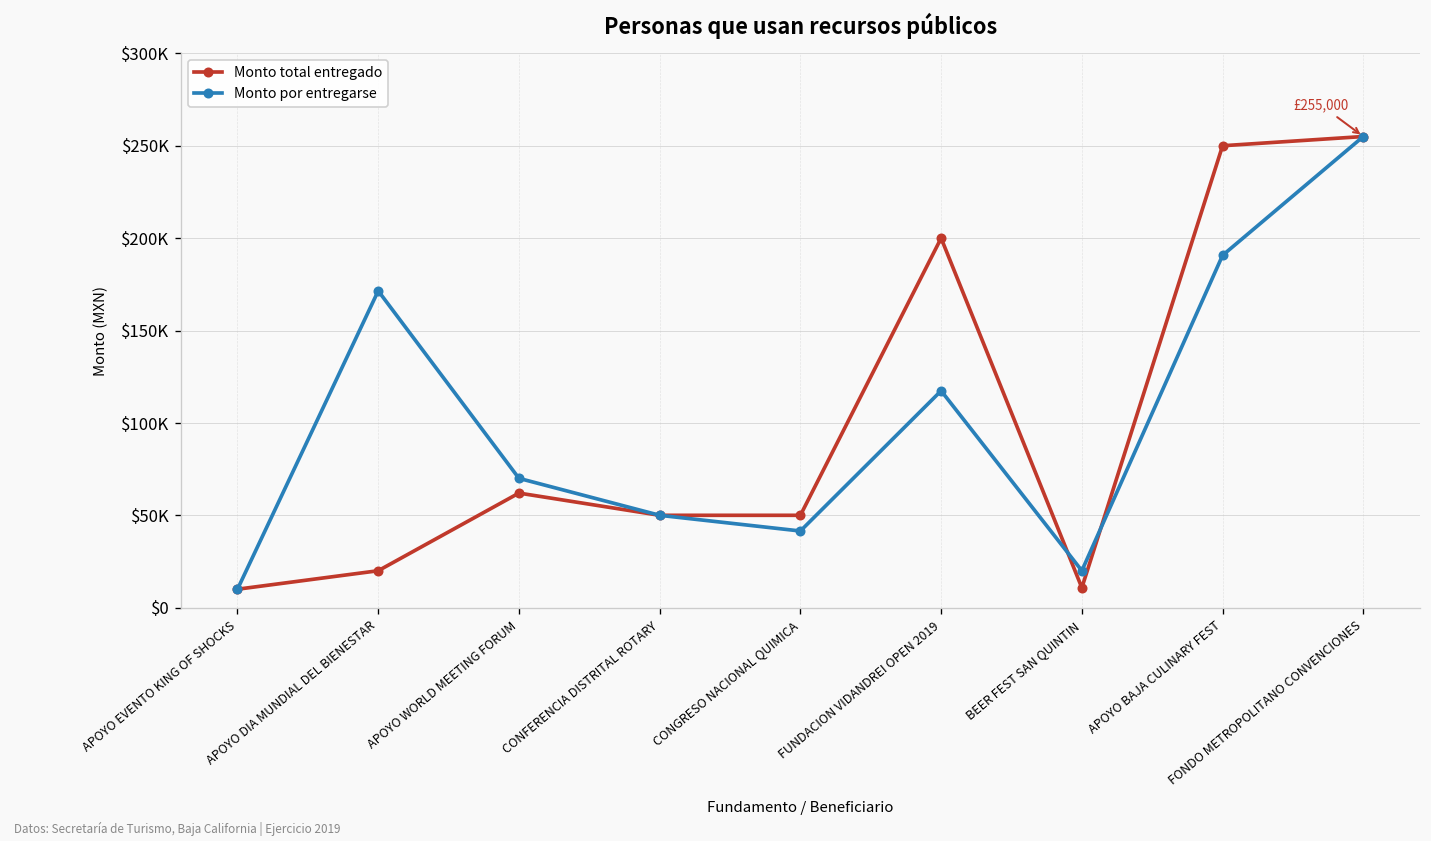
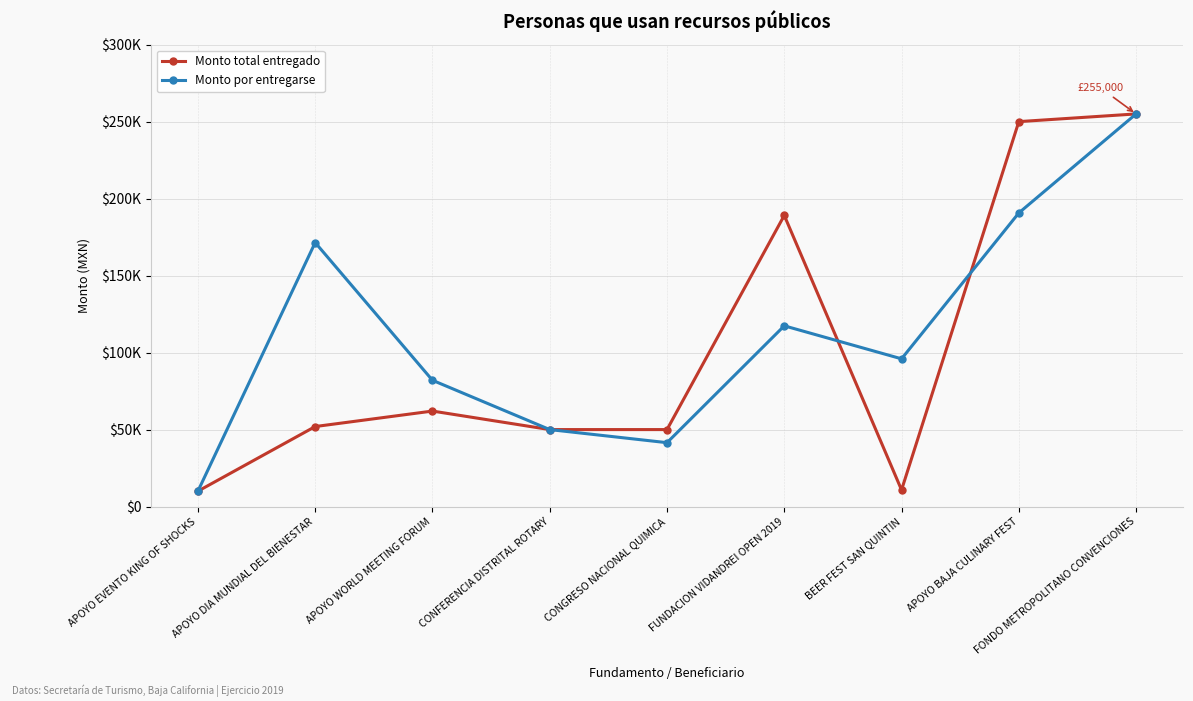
  {
    "Monto total entregado": {
-     "APOYO DIA MUNDIAL DEL BIENESTAR": "$20000",
+     "APOYO DIA MUNDIAL DEL BIENESTAR": "$52000",
      "APOYO WORLD MEETING FORUM": "$62000",
      "CONGRESO NACIONAL QUIMICA": "$50000",
-     "FUNDACION VIDANDREI OPEN 2019": "$200000",
+     "FUNDACION VIDANDREI OPEN 2019": "$189000",
      "BEER FEST SAN QUINTIN": "$11000",
      "APOYO BAJA CULINARY FEST": "$250000"
    },
    "Monto por entregarse": {
      "APOYO DIA MUNDIAL DEL BIENESTAR": "$171000",
-     "APOYO WORLD MEETING FORUM": "$70000",
+     "APOYO WORLD MEETING FORUM": "$82000",
      "CONGRESO NACIONAL QUIMICA": "$42000",
      "FUNDACION VIDANDREI OPEN 2019": "$117000",
-     "BEER FEST SAN QUINTIN": "$20000",
+     "BEER FEST SAN QUINTIN": "$96000",
      "APOYO BAJA CULINARY FEST": "$191000"
    }
  }
